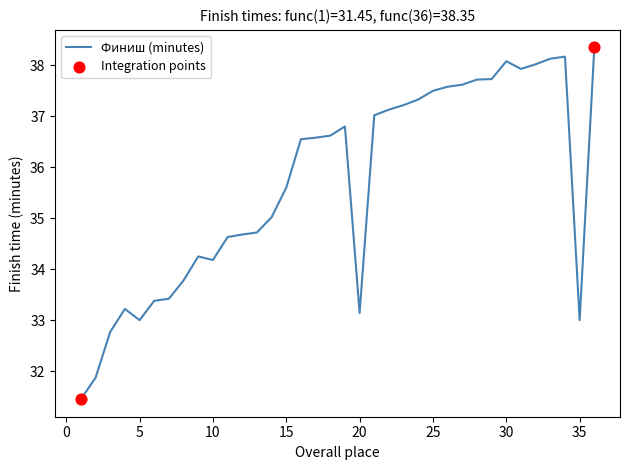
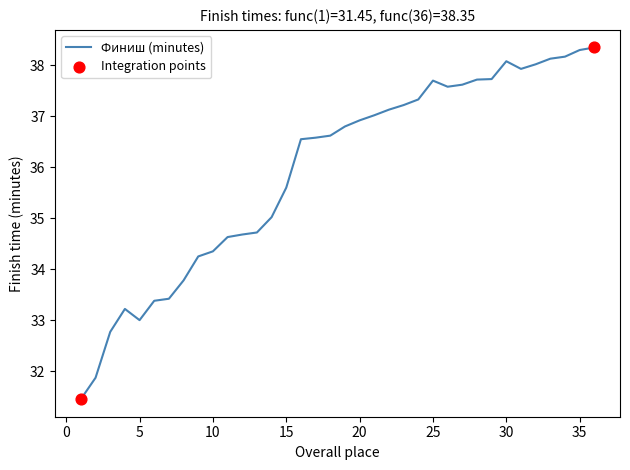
  {
    "Финиш (minutes)": {
      "5": 33.0,
-     "10": 34.2,
+     "10": 34.4,
      "15": 35.6,
-     "20": 33.1,
-     "25": 37.5,
+     "20": 36.9,
+     "25": 37.7,
      "30": 38.1,
-     "35": 33.0
+     "35": 38.3
    }
  }
